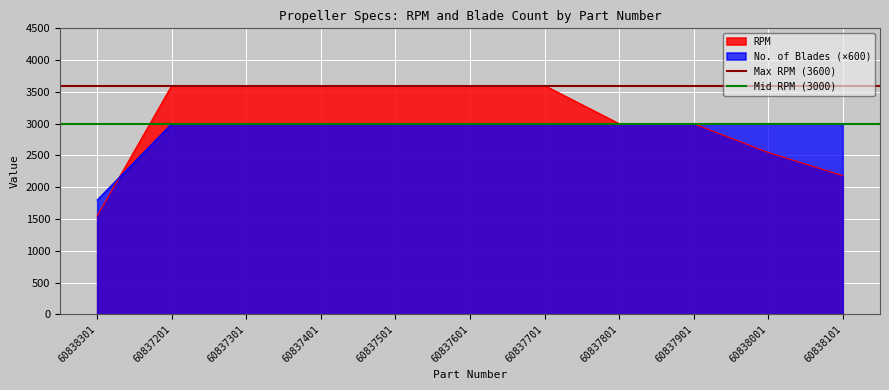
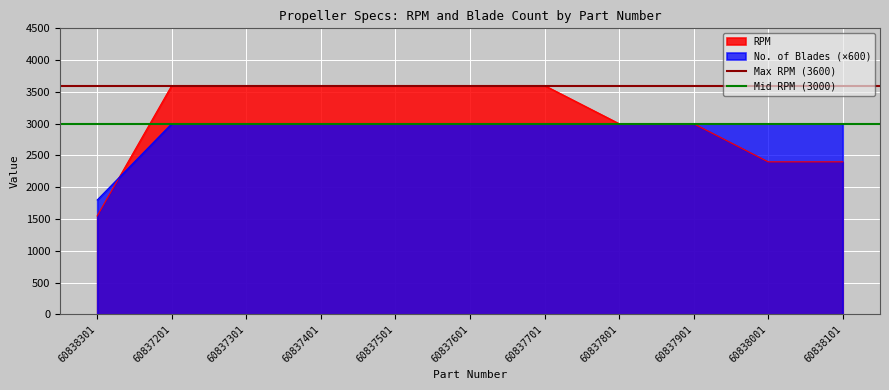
  {
    "RPM": {
      "60838301": 1600,
      "60837201": 3600,
      "60837301": 3600,
      "60837401": 3600,
      "60837501": 3600,
      "60837601": 3600,
      "60837701": 3600,
-     "60838001": 2500,
-     "60838101": 2200
+     "60838001": 2400,
+     "60838101": 2400
    },
    "No. of Blades (×600)": {
      "60838301": 1800,
      "60837201": 3000,
      "60837301": 3000,
      "60837401": 3000,
      "60837501": 3000,
      "60837601": 3000,
      "60837701": 3000,
      "60838001": 3000,
      "60838101": 3000
    }
  }
